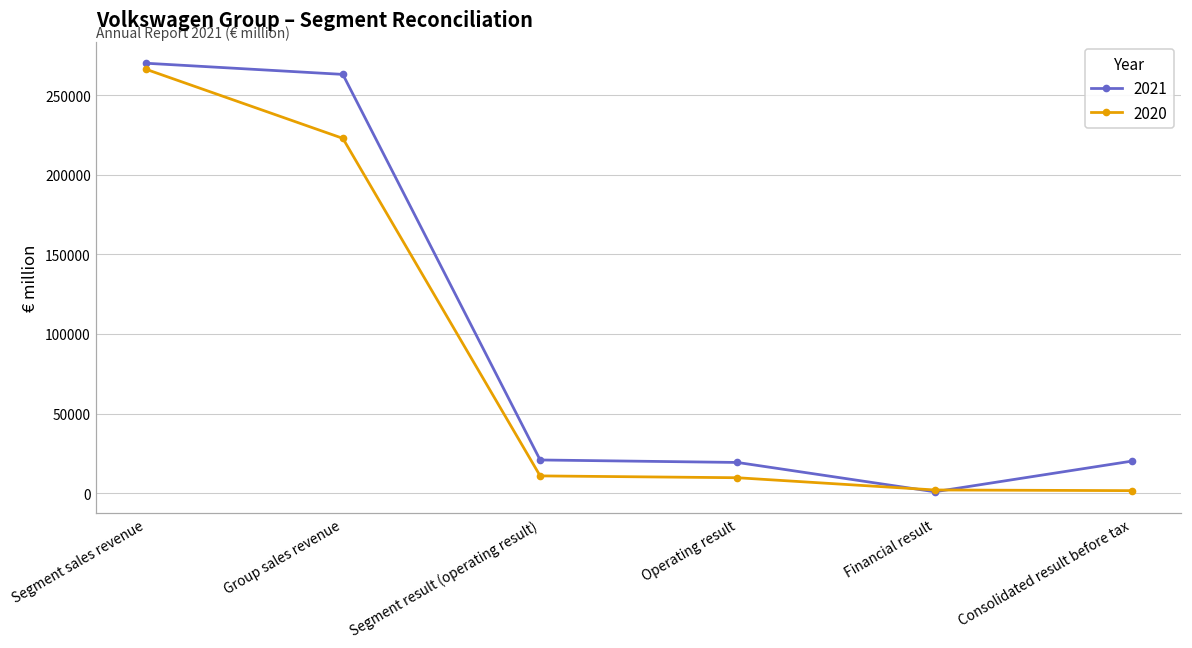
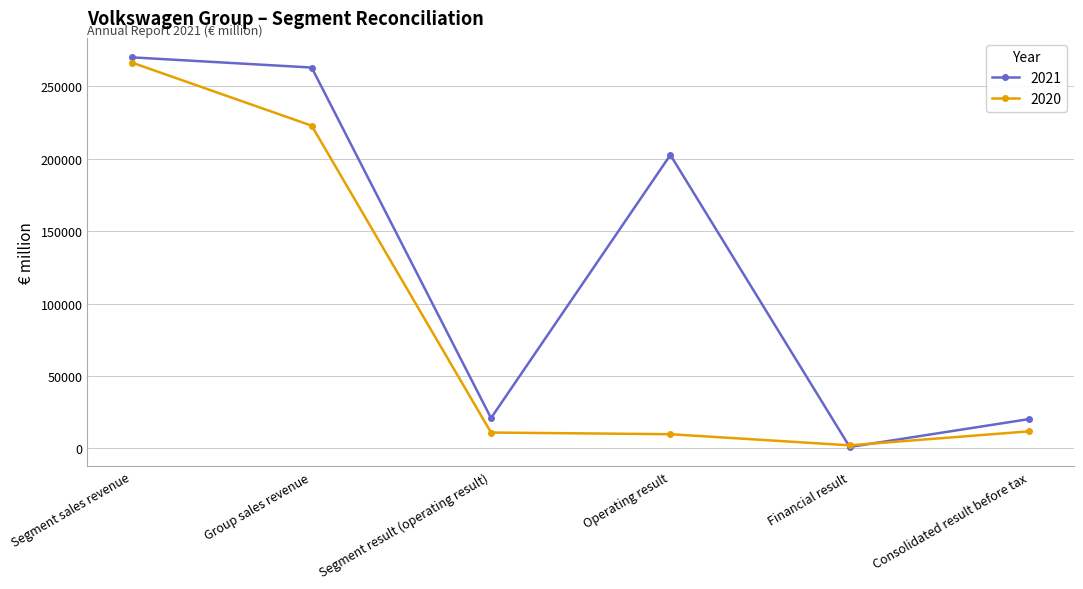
  {
    "2021": {
      "Group sales revenue": 263000,
      "Segment result (operating result)": 21000,
-     "Operating result": 19000,
+     "Operating result": 203000,
      "Consolidated result before tax": 20000
    },
    "2020": {
      "Segment sales revenue": 266000,
      "Group sales revenue": 223000,
      "Segment result (operating result)": 11000,
      "Operating result": 10000,
-     "Consolidated result before tax": 2000
+     "Consolidated result before tax": 12000
    }
  }
